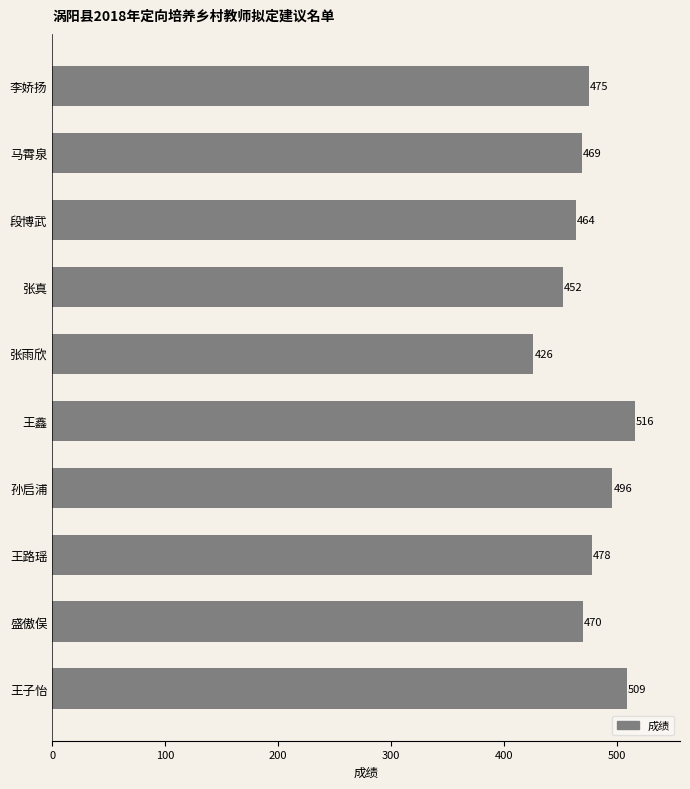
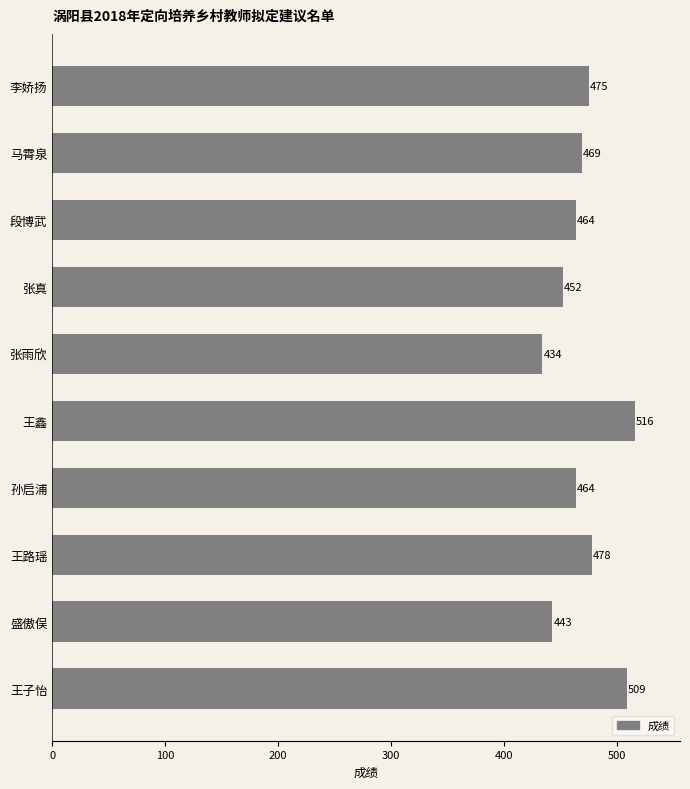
  {
    "李娇扬": 475,
    "马霄泉": 469,
    "段博武": 464,
    "张真": 452,
-   "张雨欣": 426,
+   "张雨欣": 434,
    "王鑫": 516,
-   "孙启浦": 496,
+   "孙启浦": 464,
    "王路瑶": 478,
-   "盛傲俣": 470,
+   "盛傲俣": 443,
    "王子怡": 509
  }
